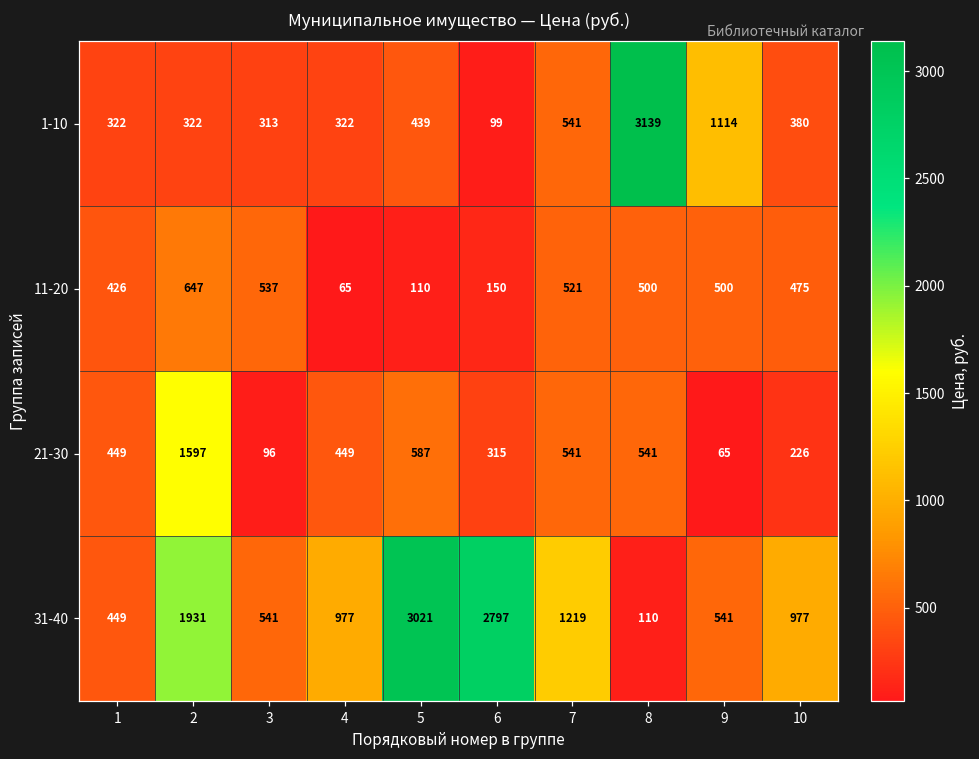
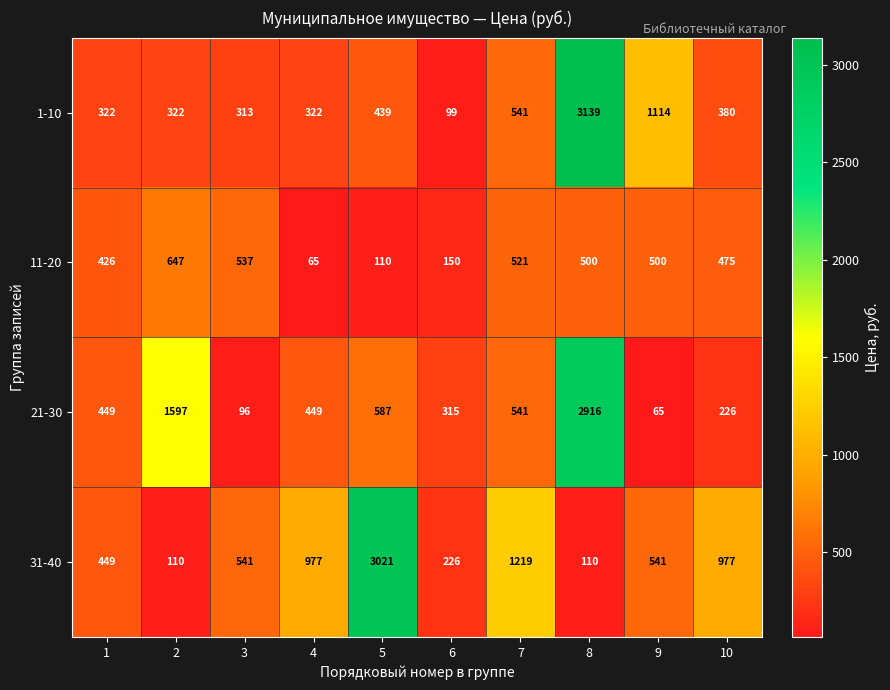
  {
    "1-10": {
      "1": 322,
      "2": 322,
      "3": 313,
      "4": 322,
      "5": 439,
      "6": 99,
      "7": 541,
      "8": 3139,
      "9": 1114,
      "10": 380
    },
    "11-20": {
      "1": 426,
      "2": 647,
      "3": 537,
      "4": 65,
      "5": 110,
      "6": 150,
      "7": 521,
      "8": 500,
      "9": 500,
      "10": 475
    },
    "21-30": {
      "1": 449,
      "2": 1597,
      "3": 96,
      "4": 449,
      "5": 587,
      "6": 315,
      "7": 541,
-     "8": 541,
+     "8": 2916,
      "9": 65,
      "10": 226
    },
    "31-40": {
      "1": 449,
-     "2": 1931,
+     "2": 110,
      "3": 541,
      "4": 977,
      "5": 3021,
-     "6": 2797,
+     "6": 226,
      "7": 1219,
      "8": 110,
      "9": 541,
      "10": 977
    }
  }
